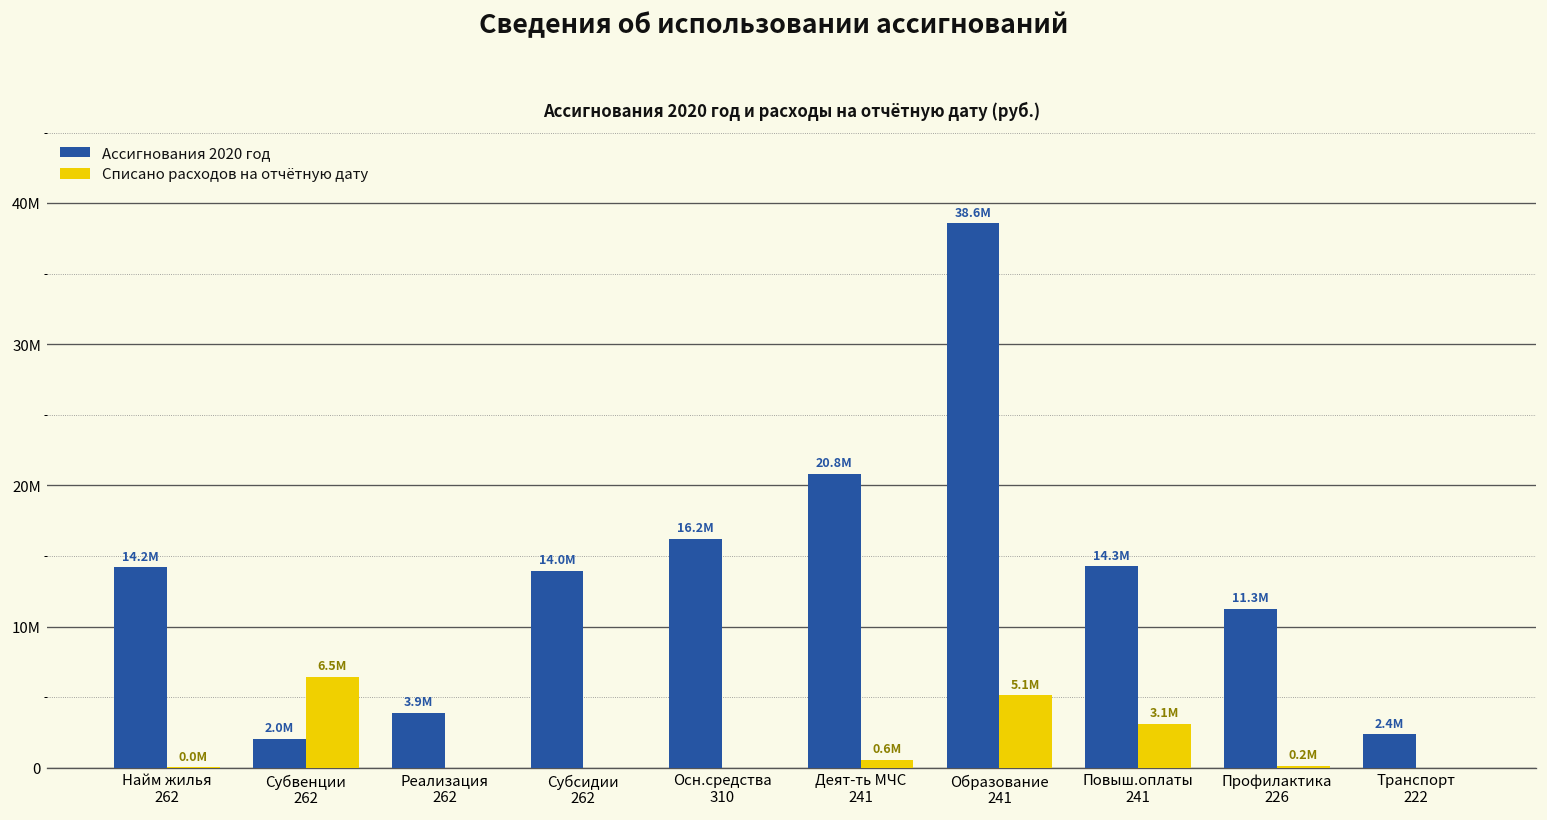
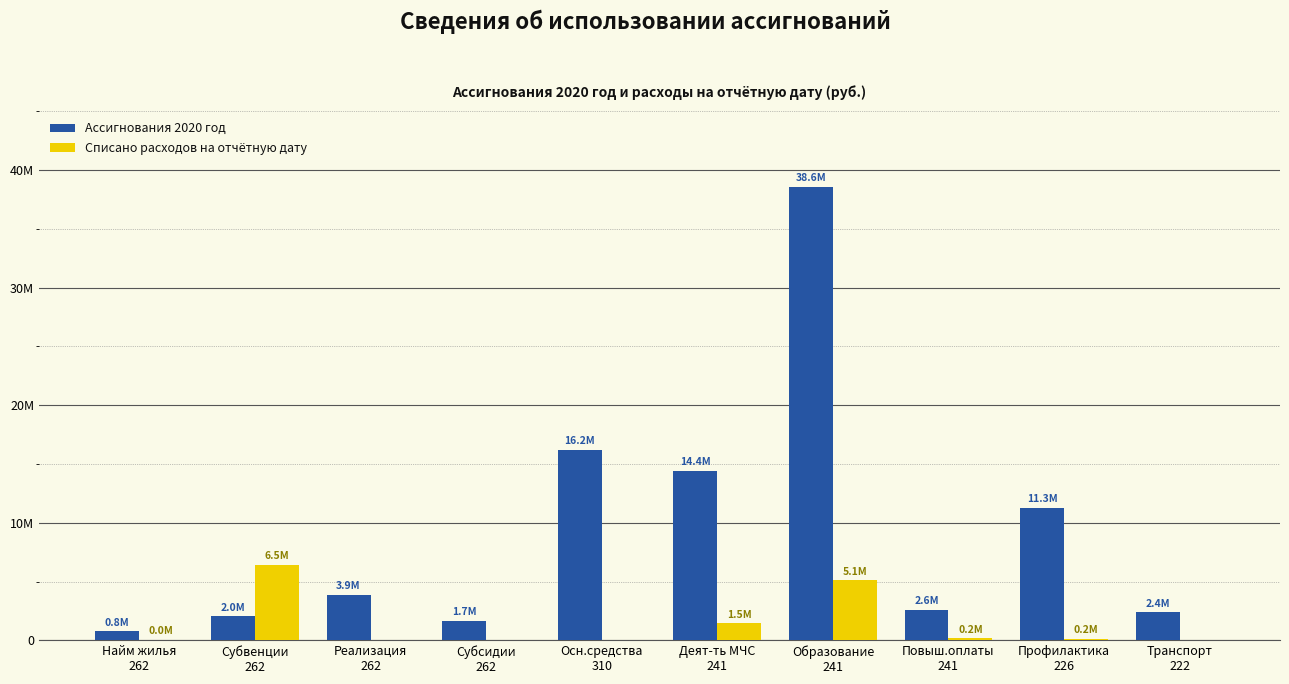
  {
    "Ассигнования 2020 год": {
-     "Найм жилья 262": "14.2M",
+     "Найм жилья 262": "0.8M",
      "Субвенции 262": "2.0M",
      "Реализация 262": "3.9M",
-     "Субсидии 262": "14.0M",
+     "Субсидии 262": "1.7M",
      "Осн.средства 310": "16.2M",
-     "Деят-ть МЧС 241": "20.8M",
+     "Деят-ть МЧС 241": "14.4M",
      "Образование 241": "38.6M",
-     "Повыш.оплаты 241": "14.3M",
+     "Повыш.оплаты 241": "2.6M",
      "Профилактика 226": "11.3M",
      "Транспорт 222": "2.4M"
    },
    "Списано расходов на отчётную дату": {
      "Субвенции 262": "6.5M",
-     "Деят-ть МЧС 241": "0.6M",
+     "Деят-ть МЧС 241": "1.5M",
      "Образование 241": "5.1M",
-     "Повыш.оплаты 241": "3.1M",
+     "Повыш.оплаты 241": "0.2M",
      "Профилактика 226": "0.2M"
    }
  }
